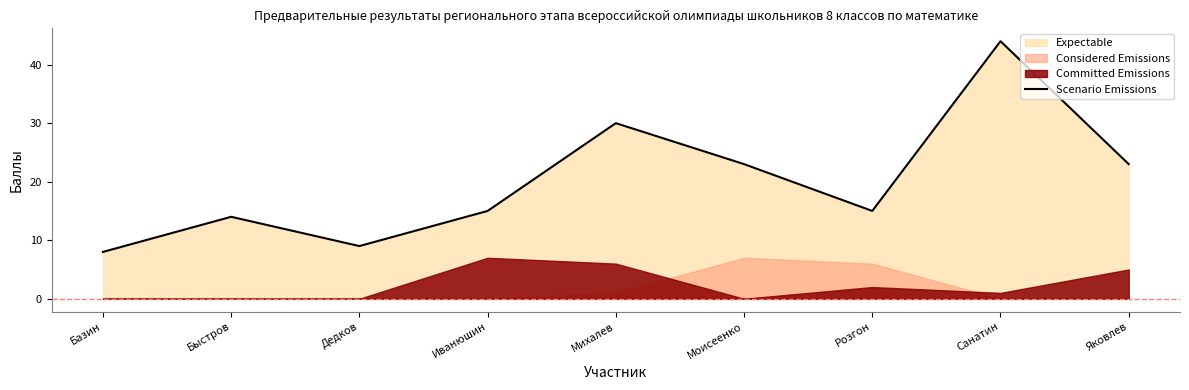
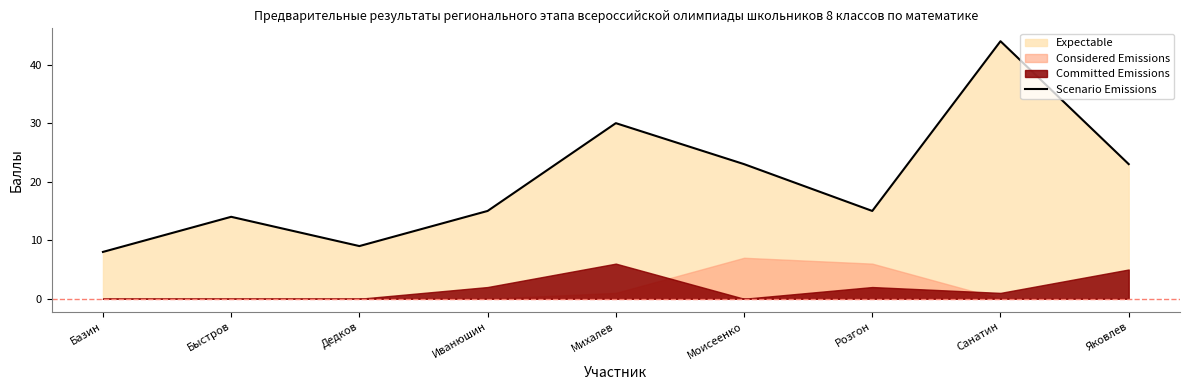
  {
    "Committed Emissions": {
-     "Иванюшин": 7,
+     "Иванюшин": 2,
      "Михалев": 6,
      "Моисеенко": 0,
      "Розгон": 2,
      "Санатин": 1,
      "Яковлев": 5
    }
  }
